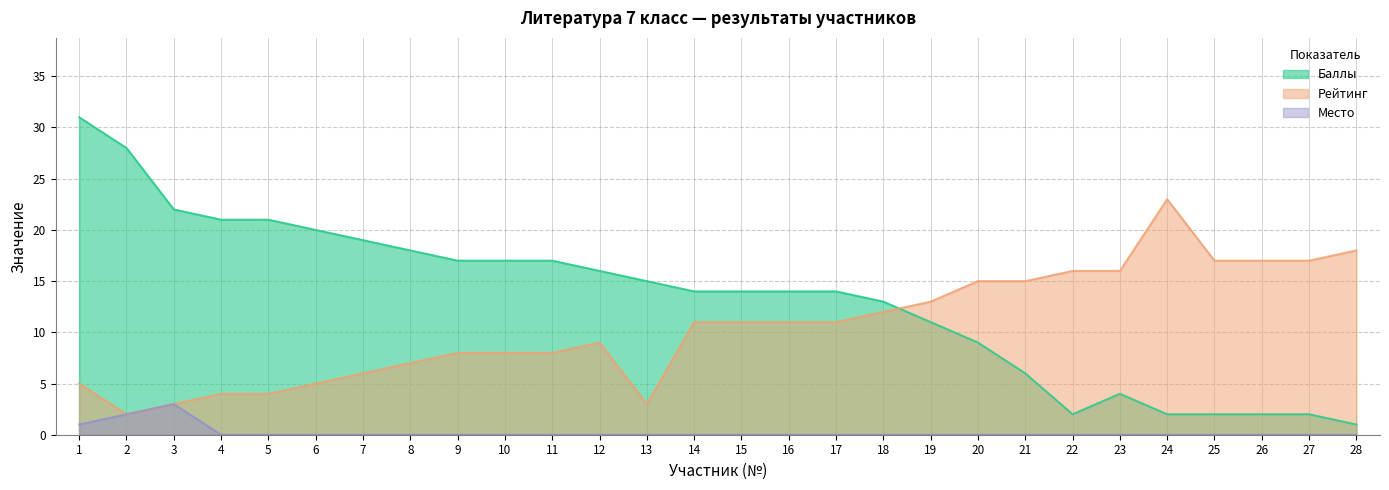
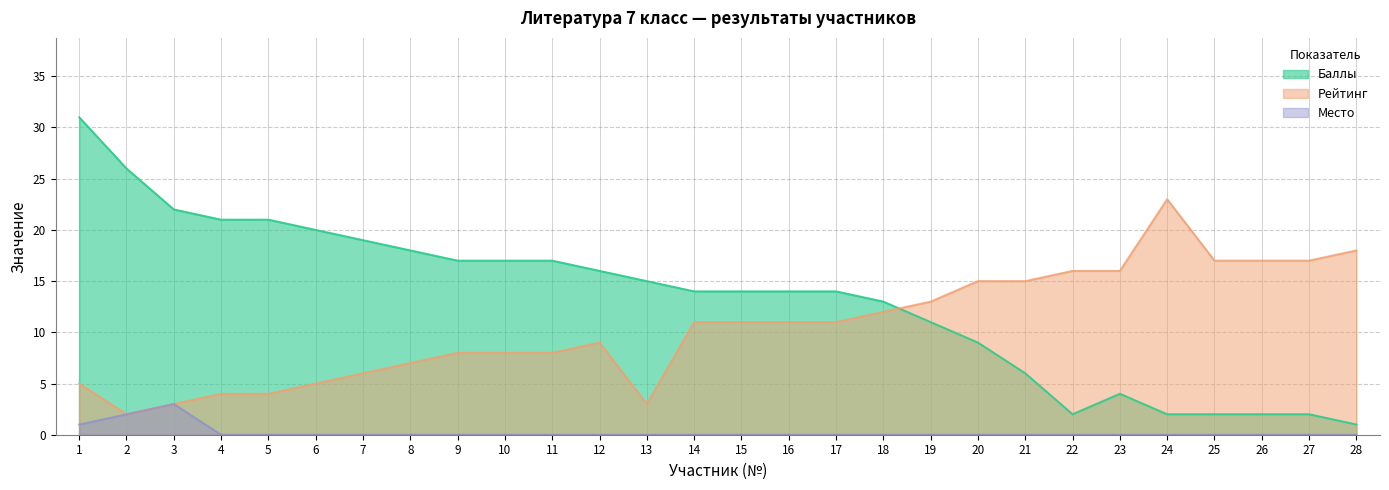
  {
    "Баллы": {
      "1": 31,
-     "2": 28,
+     "2": 26,
      "3": 22,
      "4": 21,
      "5": 21,
      "6": 20,
      "7": 19,
      "8": 18,
      "9": 17,
      "10": 17,
      "11": 17,
      "12": 16,
      "13": 15,
      "14": 14,
      "15": 14,
      "16": 14,
      "17": 14,
      "18": 13,
      "19": 11,
      "20": 9,
      "21": 6,
      "22": 2,
      "23": 4,
      "24": 2,
      "25": 2,
      "26": 2,
      "27": 2,
      "28": 1
    },
    "Рейтинг": {
      "1": 5,
      "4": 4,
      "5": 4,
      "6": 5,
      "7": 6,
      "8": 7,
      "9": 8,
      "10": 8,
      "11": 8,
      "12": 9,
      "13": 3,
      "14": 11,
      "15": 11,
      "16": 11,
      "17": 11,
      "18": 12,
      "19": 13,
      "20": 15,
      "21": 15,
      "22": 16,
      "23": 16,
      "24": 23,
      "25": 17,
      "26": 17,
      "27": 17,
      "28": 18
    },
    "Место": {
      "1": 1,
      "4": 0,
      "5": 0,
      "6": 0,
      "7": 0,
      "8": 0,
      "9": 0,
      "10": 0,
      "11": 0,
      "12": 0,
      "13": 0,
      "14": 0,
      "15": 0,
      "16": 0,
      "17": 0,
      "18": 0,
      "19": 0,
      "20": 0,
      "21": 0,
      "22": 0,
      "23": 0,
      "24": 0,
      "25": 0,
      "26": 0,
      "27": 0,
      "28": 0
    }
  }
